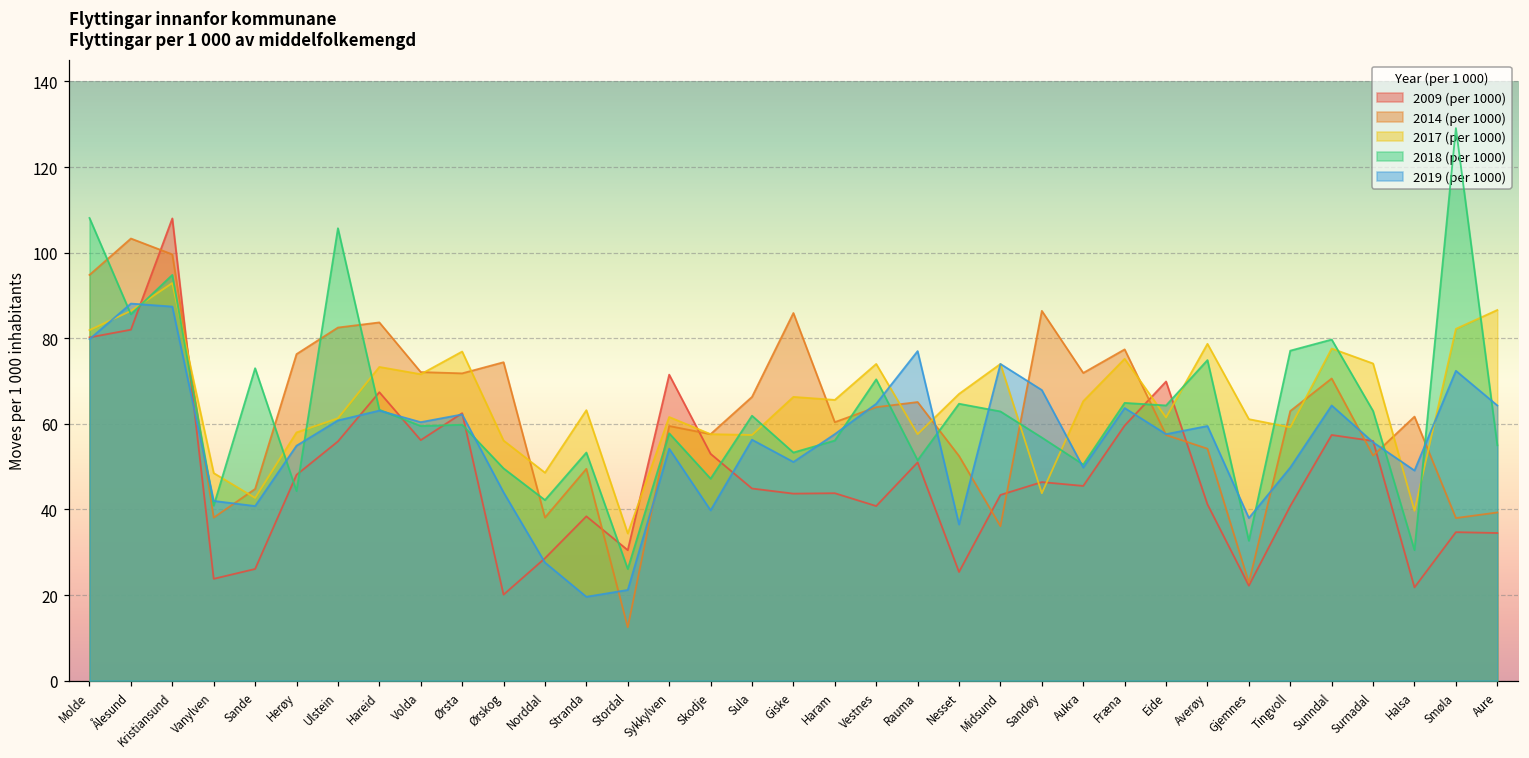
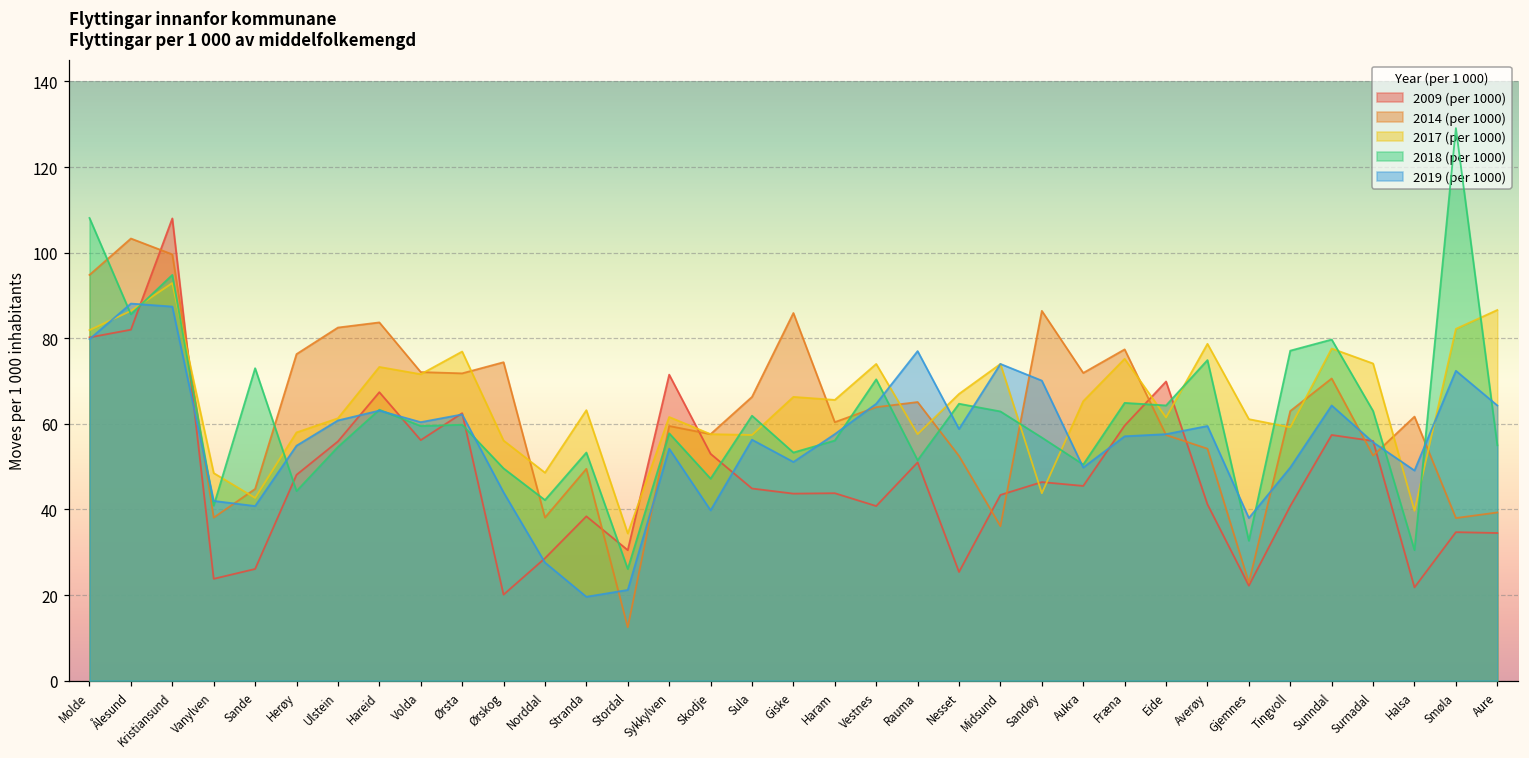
  {
    "2018 (per 1000)": {
      "Molde": 108,
      "Ålesund": 86,
      "Kristiansund": 95,
      "Vanylven": 41,
      "Sande": 73,
      "Herøy": 44,
-     "Ulstein": 106,
+     "Ulstein": 55,
      "Volda": 60,
      "Ørsta": 60,
      "Ørskog": 50,
      "Norddal": 42,
      "Stranda": 53,
      "Stordal": 26,
      "Sykkylven": 58,
      "Skodje": 47,
      "Sula": 62,
      "Giske": 53,
      "Haram": 56,
      "Vestnes": 70,
      "Nesset": 65,
      "Midsund": 63,
      "Sandøy": 57,
      "Aukra": 51,
      "Fræna": 65,
      "Eide": 64,
      "Averøy": 75,
      "Gjemnes": 33,
      "Tingvoll": 77,
      "Sunndal": 80,
      "Surnadal": 63,
      "Halsa": 31,
      "Aure": 55
    },
    "2019 (per 1000)": {
      "Ålesund": 88,
      "Kristiansund": 87,
      "Vanylven": 42,
      "Sande": 41,
      "Herøy": 55,
      "Volda": 60,
      "Ørskog": 44,
      "Norddal": 28,
      "Stranda": 20,
      "Stordal": 21,
      "Sykkylven": 54,
      "Skodje": 40,
      "Sula": 56,
      "Giske": 51,
      "Haram": 58,
      "Vestnes": 65,
      "Rauma": 77,
-     "Nesset": 37,
-     "Sandøy": 68,
+     "Nesset": 59,
+     "Sandøy": 70,
      "Aukra": 50,
-     "Fræna": 64,
+     "Fræna": 57,
      "Averøy": 60,
      "Gjemnes": 38,
      "Tingvoll": 50,
      "Sunndal": 64,
      "Halsa": 49,
      "Smøla": 72,
      "Aure": 64
    }
  }
